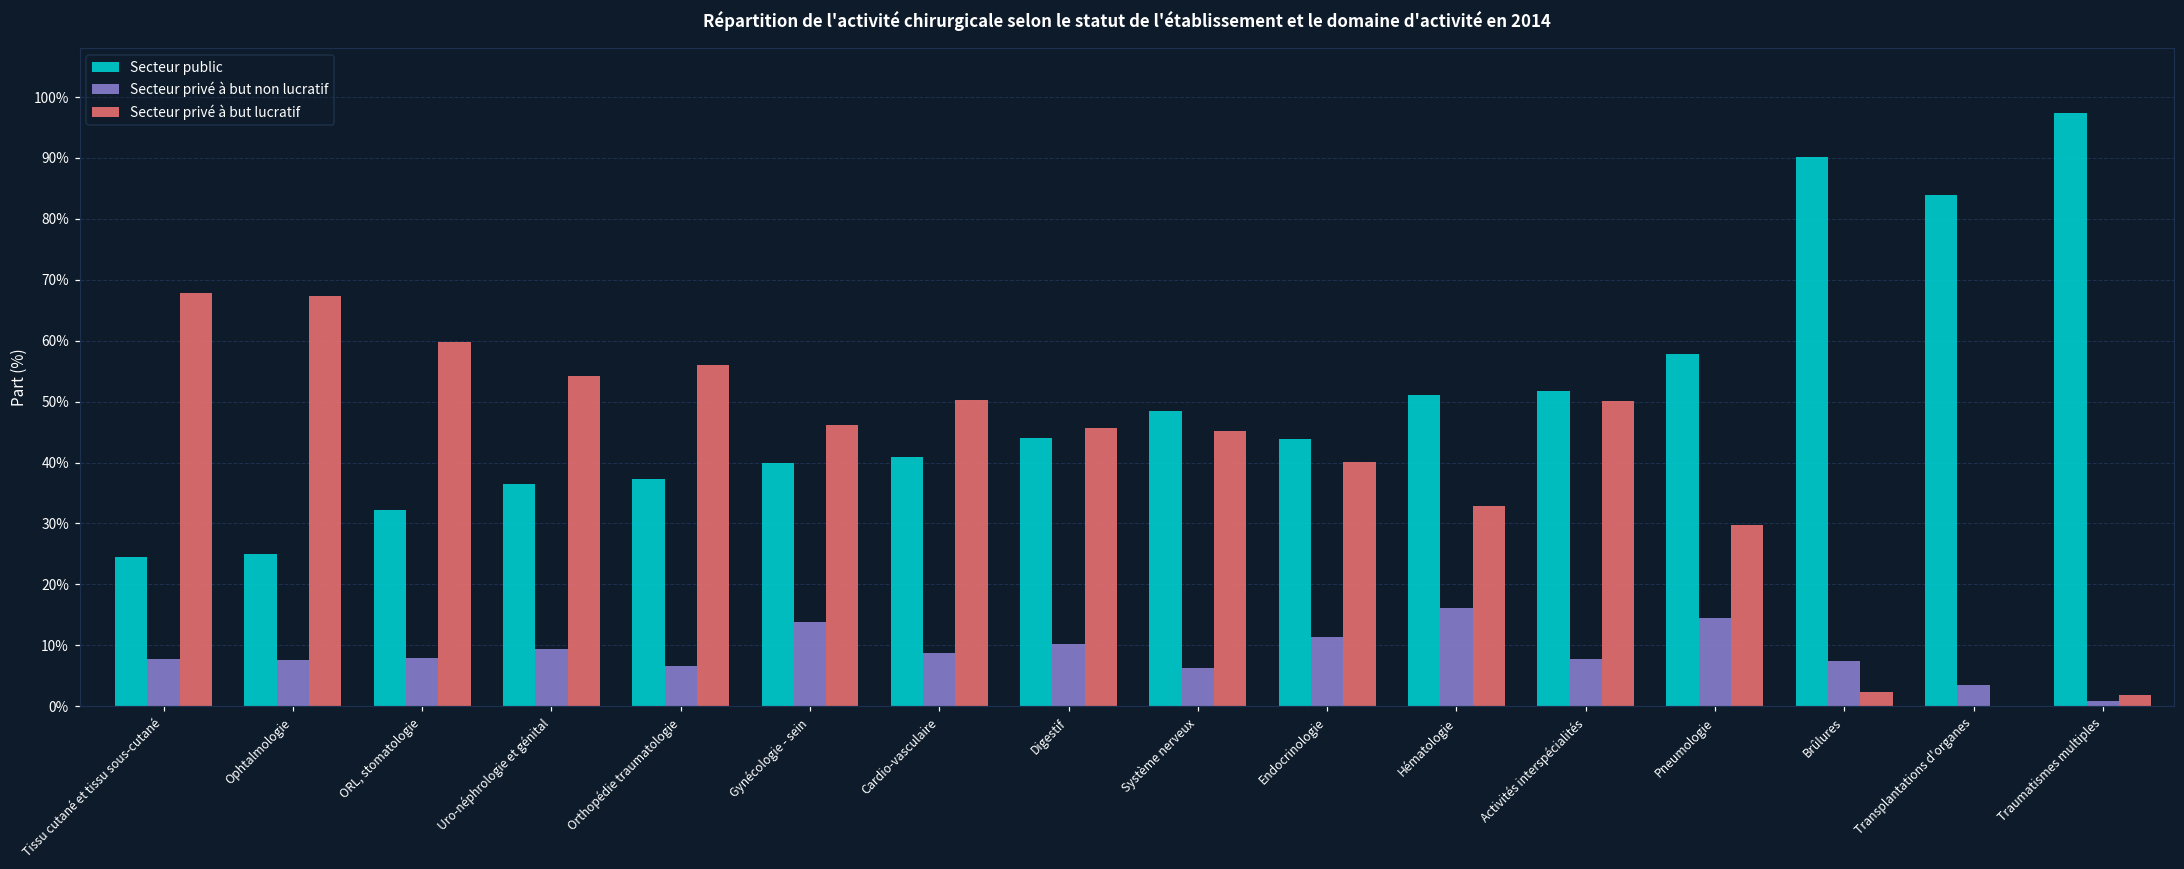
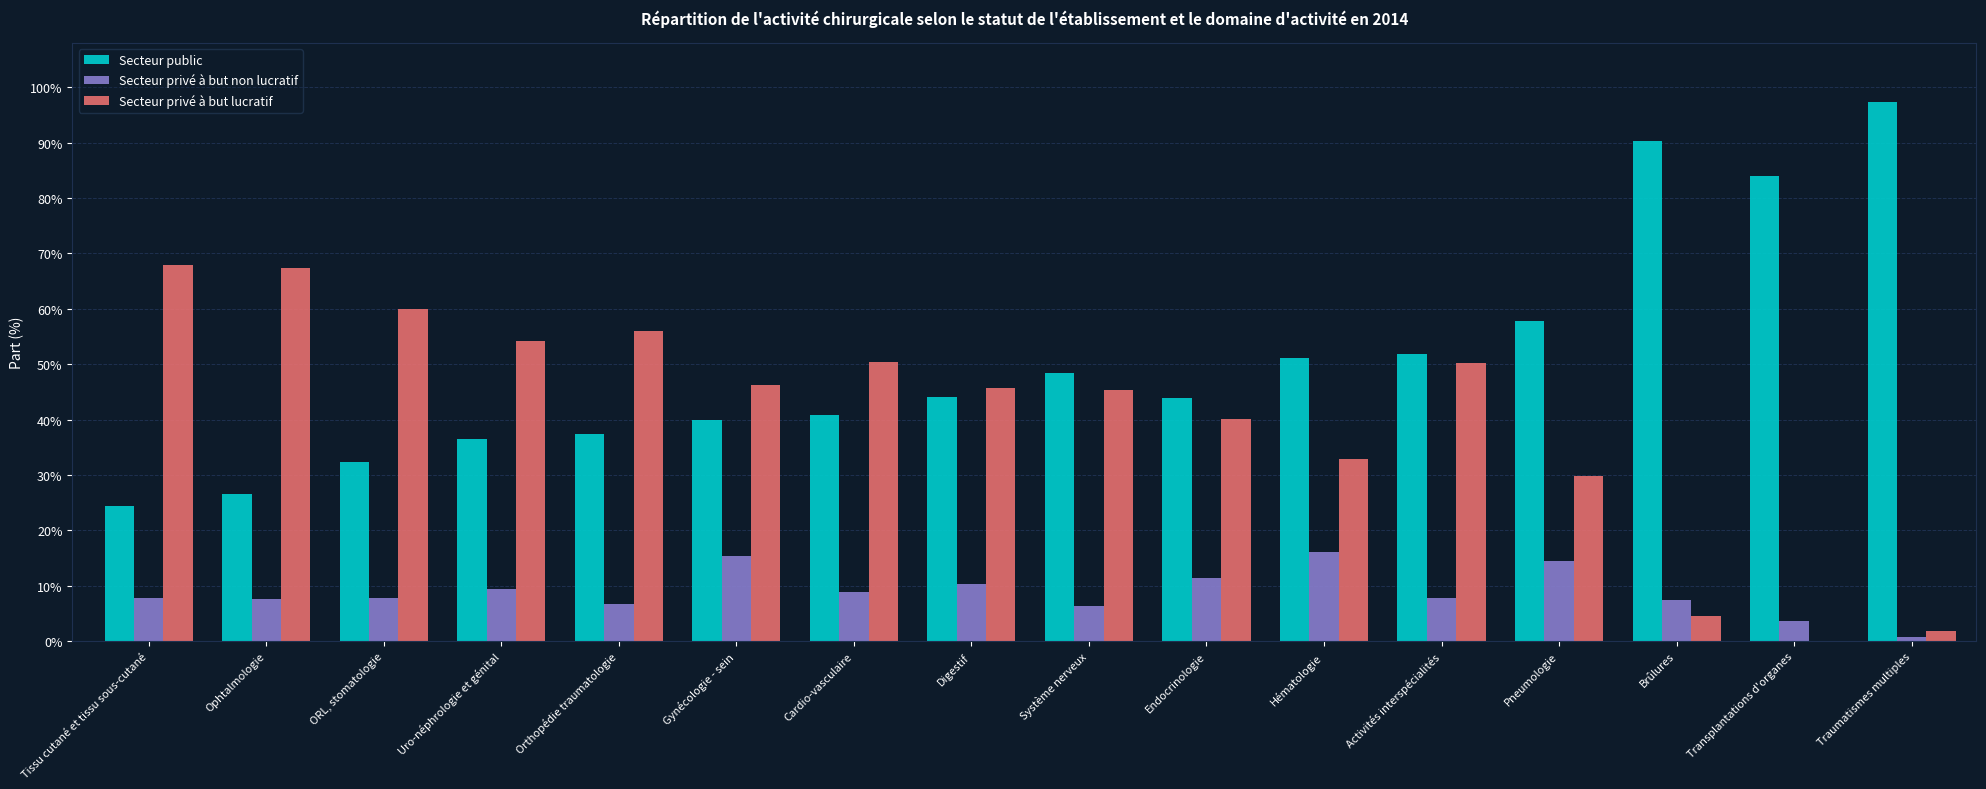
  {
    "Secteur public": {
      "Tissu cutané et tissu sous-cutané": "24%",
-     "Ophtalmologie": "25%",
+     "Ophtalmologie": "27%",
      "ORL, stomatologie": "32%",
      "Uro-néphrologie et génital": "36%",
      "Orthopédie traumatologie": "37%",
      "Gynécologie - sein": "40%",
      "Cardio-vasculaire": "41%",
      "Digestif": "44%",
      "Système nerveux": "48%",
      "Endocrinologie": "44%",
      "Hématologie": "51%",
      "Activités interspécialités": "52%",
      "Pneumologie": "58%",
      "Brûlures": "90%",
      "Transplantations d'organes": "84%",
      "Traumatismes multiples": "97%"
    },
    "Secteur privé à but non lucratif": {
      "Tissu cutané et tissu sous-cutané": "8%",
      "Ophtalmologie": "8%",
      "ORL, stomatologie": "8%",
      "Uro-néphrologie et génital": "9%",
      "Orthopédie traumatologie": "7%",
-     "Gynécologie - sein": "14%",
+     "Gynécologie - sein": "15%",
      "Cardio-vasculaire": "9%",
      "Digestif": "10%",
      "Système nerveux": "6%",
      "Endocrinologie": "11%",
      "Hématologie": "16%",
      "Activités interspécialités": "8%",
      "Pneumologie": "14%",
      "Brûlures": "7%",
      "Transplantations d'organes": "4%",
      "Traumatismes multiples": "1%"
    },
    "Secteur privé à but lucratif": {
      "Tissu cutané et tissu sous-cutané": "68%",
      "Ophtalmologie": "67%",
      "ORL, stomatologie": "60%",
      "Uro-néphrologie et génital": "54%",
      "Orthopédie traumatologie": "56%",
      "Gynécologie - sein": "46%",
      "Cardio-vasculaire": "50%",
      "Digestif": "46%",
      "Système nerveux": "45%",
      "Endocrinologie": "40%",
      "Hématologie": "33%",
      "Activités interspécialités": "50%",
      "Pneumologie": "30%",
-     "Brûlures": "2%",
+     "Brûlures": "4%",
      "Transplantations d'organes": "0%",
      "Traumatismes multiples": "2%"
    }
  }
